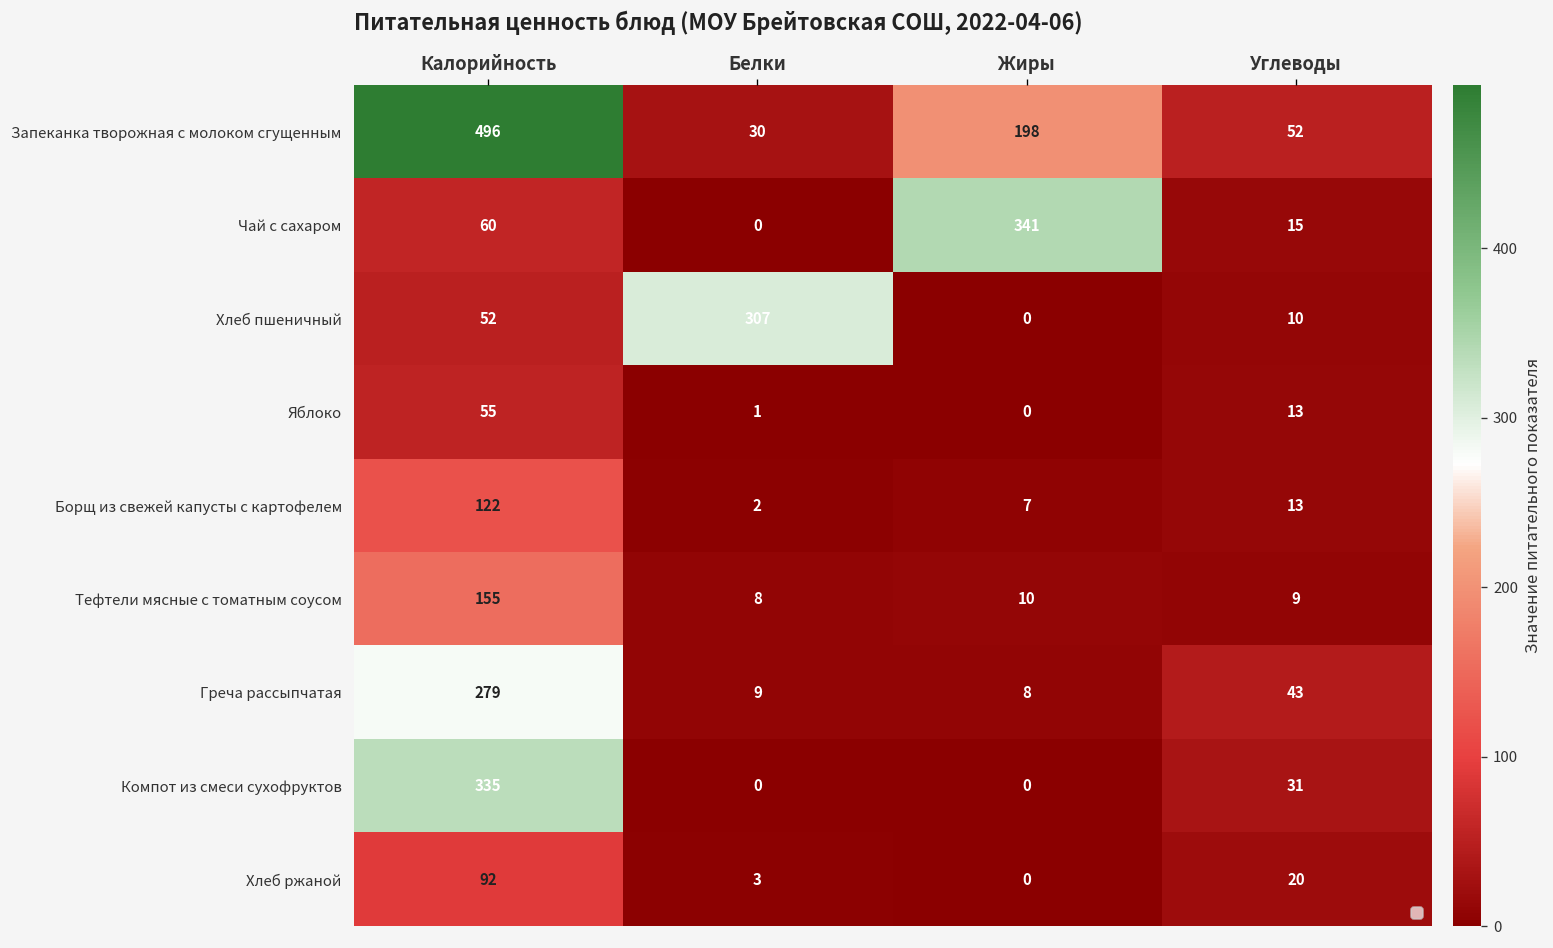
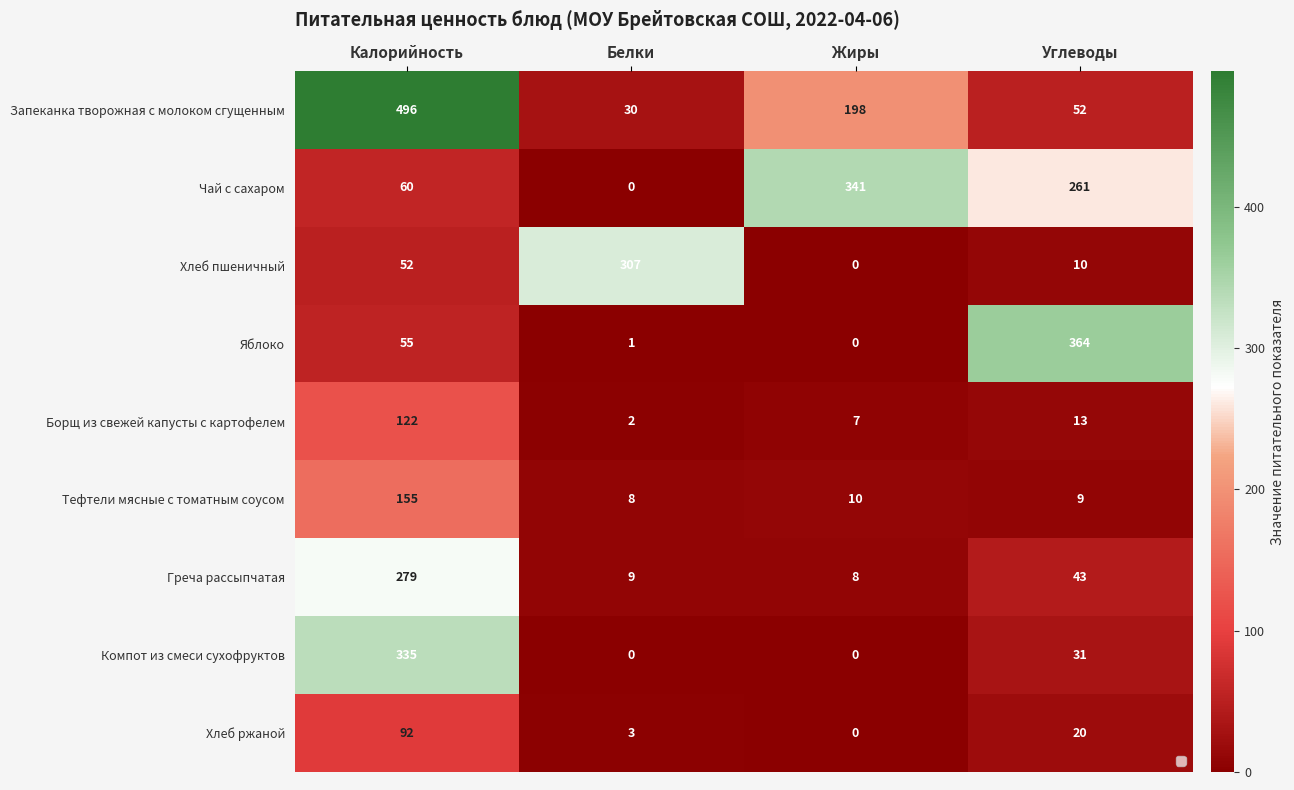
  {
    "Запеканка творожная с молоком сгущенным": {
      "Калорийность": 496,
      "Белки": 30,
      "Жиры": 198,
      "Углеводы": 52
    },
    "Чай с сахаром": {
      "Калорийность": 60,
      "Белки": 0,
      "Жиры": 341,
-     "Углеводы": 15
+     "Углеводы": 261
    },
    "Хлеб пшеничный": {
      "Калорийность": 52,
      "Жиры": 0,
      "Углеводы": 10
    },
    "Яблоко": {
      "Калорийность": 55,
      "Белки": 1,
      "Жиры": 0,
-     "Углеводы": 13
+     "Углеводы": 364
    },
    "Борщ из свежей капусты с картофелем": {
      "Калорийность": 122,
      "Белки": 2,
      "Жиры": 7,
      "Углеводы": 13
    },
    "Тефтели мясные с томатным соусом": {
      "Калорийность": 155,
      "Белки": 8,
      "Жиры": 10,
      "Углеводы": 9
    },
    "Греча рассыпчатая": {
      "Калорийность": 279,
      "Белки": 9,
      "Жиры": 8,
      "Углеводы": 43
    },
    "Компот из смеси сухофруктов": {
      "Калорийность": 335,
      "Белки": 0,
      "Жиры": 0,
      "Углеводы": 31
    },
    "Хлеб ржаной": {
      "Калорийность": 92,
      "Белки": 3,
      "Жиры": 0,
      "Углеводы": 20
    }
  }
